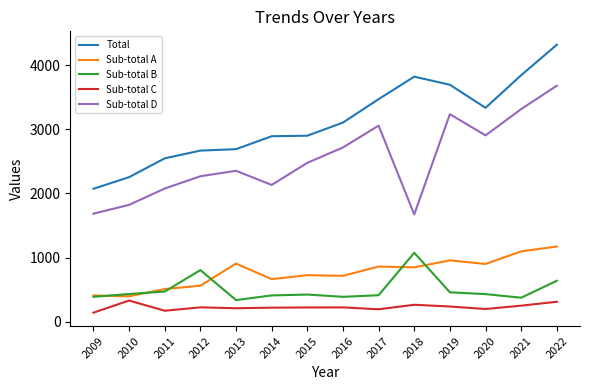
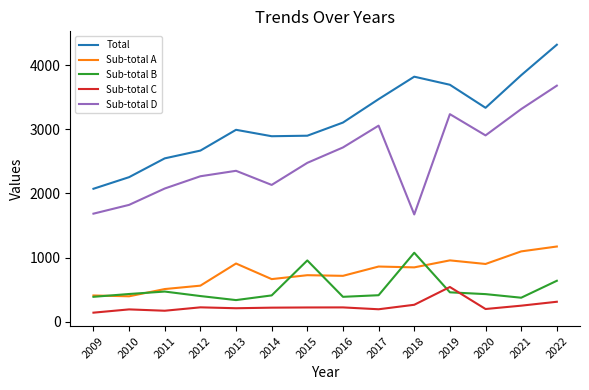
  {
    "Total": {
      "2009": 2100,
      "2010": 2300,
      "2011": 2500,
      "2012": 2700,
-     "2013": 2700,
+     "2013": 3000,
      "2014": 2900,
      "2015": 2900,
      "2016": 3100,
      "2017": 3500,
      "2018": 3800,
      "2019": 3700,
      "2020": 3300,
      "2021": 3800,
      "2022": 4300
    },
    "Sub-total A": {
      "2012": 600,
      "2013": 900,
      "2014": 700,
      "2015": 700,
      "2016": 700,
      "2017": 900,
      "2018": 800,
      "2019": 1000,
      "2020": 900,
      "2021": 1100,
      "2022": 1200
    },
    "Sub-total B": {
-     "2012": 800,
+     "2012": 400,
      "2013": 300,
      "2014": 400,
-     "2015": 400,
+     "2015": 1000,
      "2016": 400,
      "2017": 400,
      "2018": 1100,
      "2019": 500,
      "2020": 400,
      "2021": 400,
      "2022": 600
    },
    "Sub-total C": {
      "2009": 100,
-     "2010": 300,
+     "2010": 200,
      "2011": 200,
      "2012": 200,
      "2013": 200,
      "2014": 200,
      "2015": 200,
      "2016": 200,
      "2017": 200,
      "2018": 300,
-     "2019": 200,
+     "2019": 500,
      "2020": 200,
      "2021": 300,
      "2022": 300
    },
    "Sub-total D": {
      "2009": 1700,
      "2010": 1800,
      "2011": 2100,
      "2012": 2300,
      "2013": 2400,
      "2014": 2100,
      "2015": 2500,
      "2016": 2700,
      "2017": 3100,
      "2018": 1700,
      "2019": 3200,
      "2020": 2900,
      "2021": 3300,
      "2022": 3700
    }
  }
